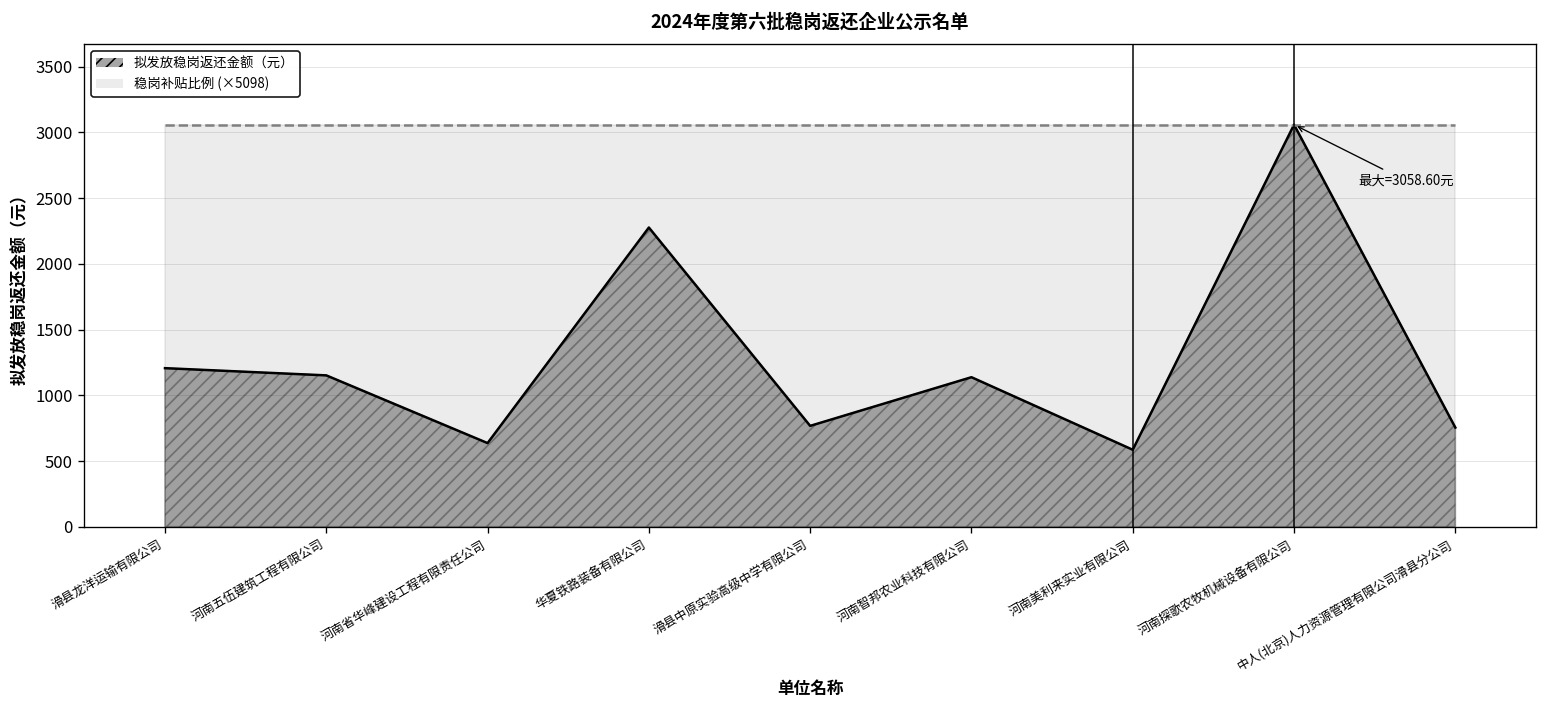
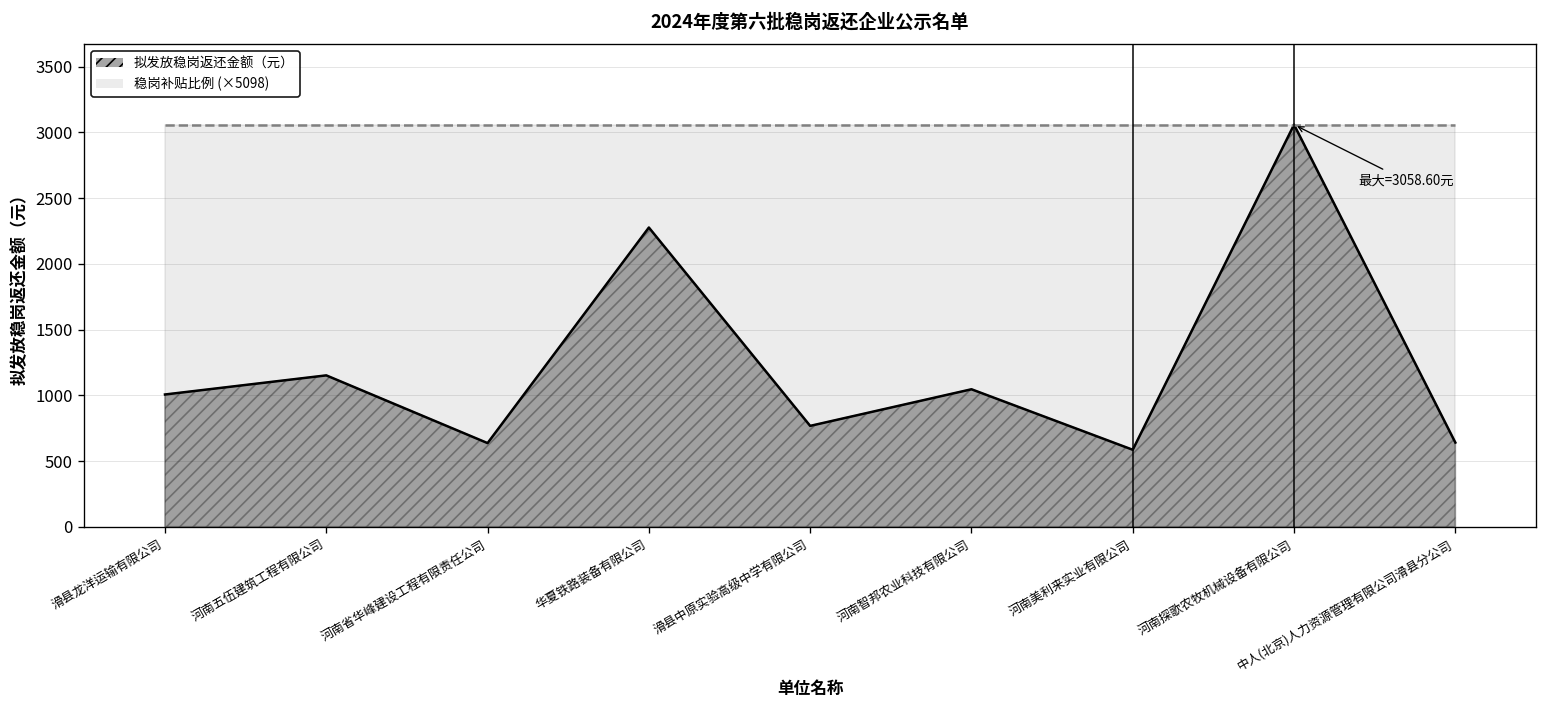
  {
    "拟发放稳岗返还金额（元）": {
-     "滑县龙洋运输有限公司": "1210",
+     "滑县龙洋运输有限公司": "1010",
      "河南五伍建筑工程有限公司": "1150",
      "河南省华峰建设工程有限责任公司": "640",
      "华夏铁路装备有限公司": "2280",
      "滑县中原实验高级中学有限公司": "770",
-     "河南智邦农业科技有限公司": "1140",
+     "河南智邦农业科技有限公司": "1050",
      "河南美利来实业有限公司": "590",
-     "中人(北京)人力资源管理有限公司滑县分公司": "750"
+     "中人(北京)人力资源管理有限公司滑县分公司": "640"
    },
    "稳岗补贴比例 (×5098)": {
      "中人(北京)人力资源管理有限公司滑县分公司": "3058.60元"
    }
  }
